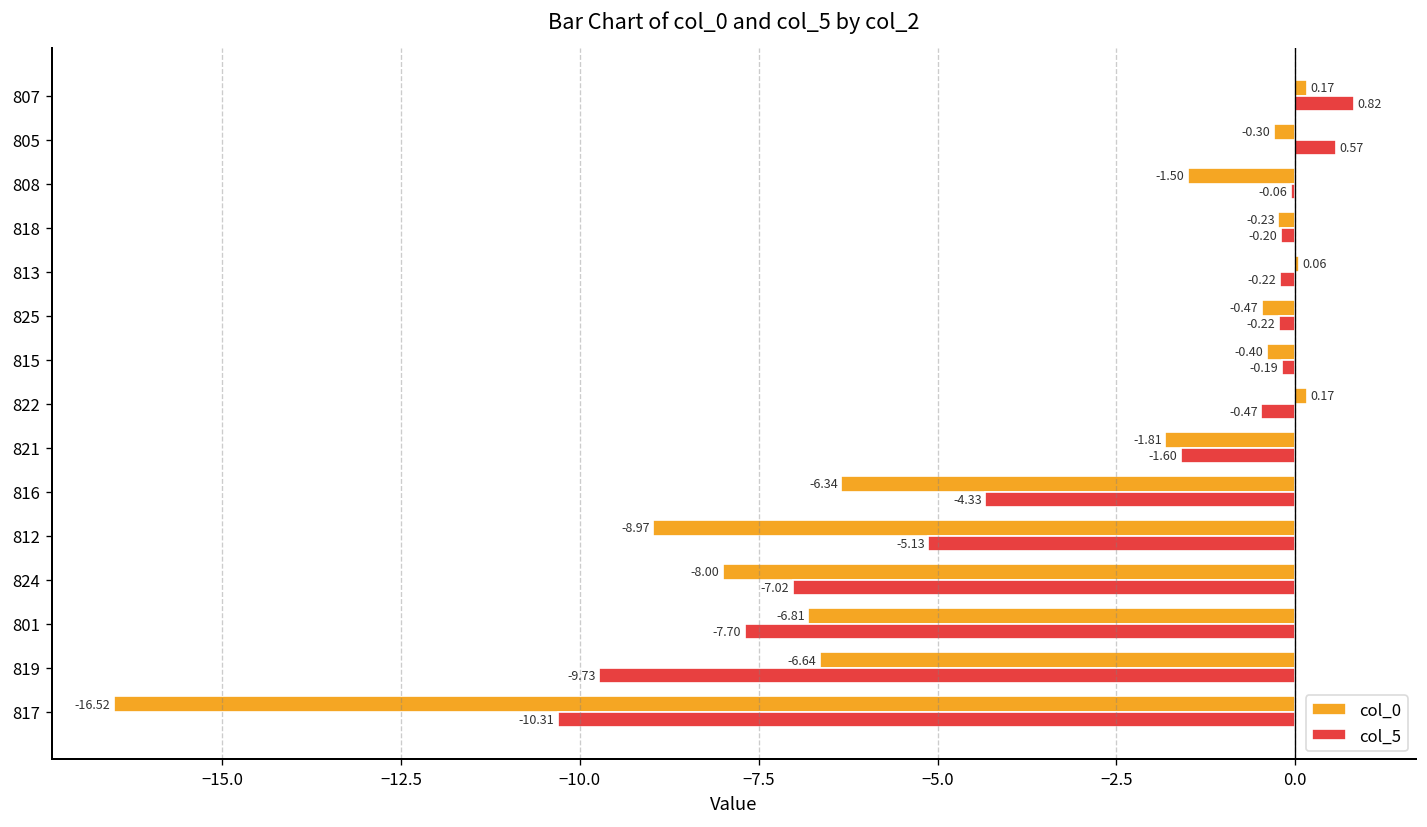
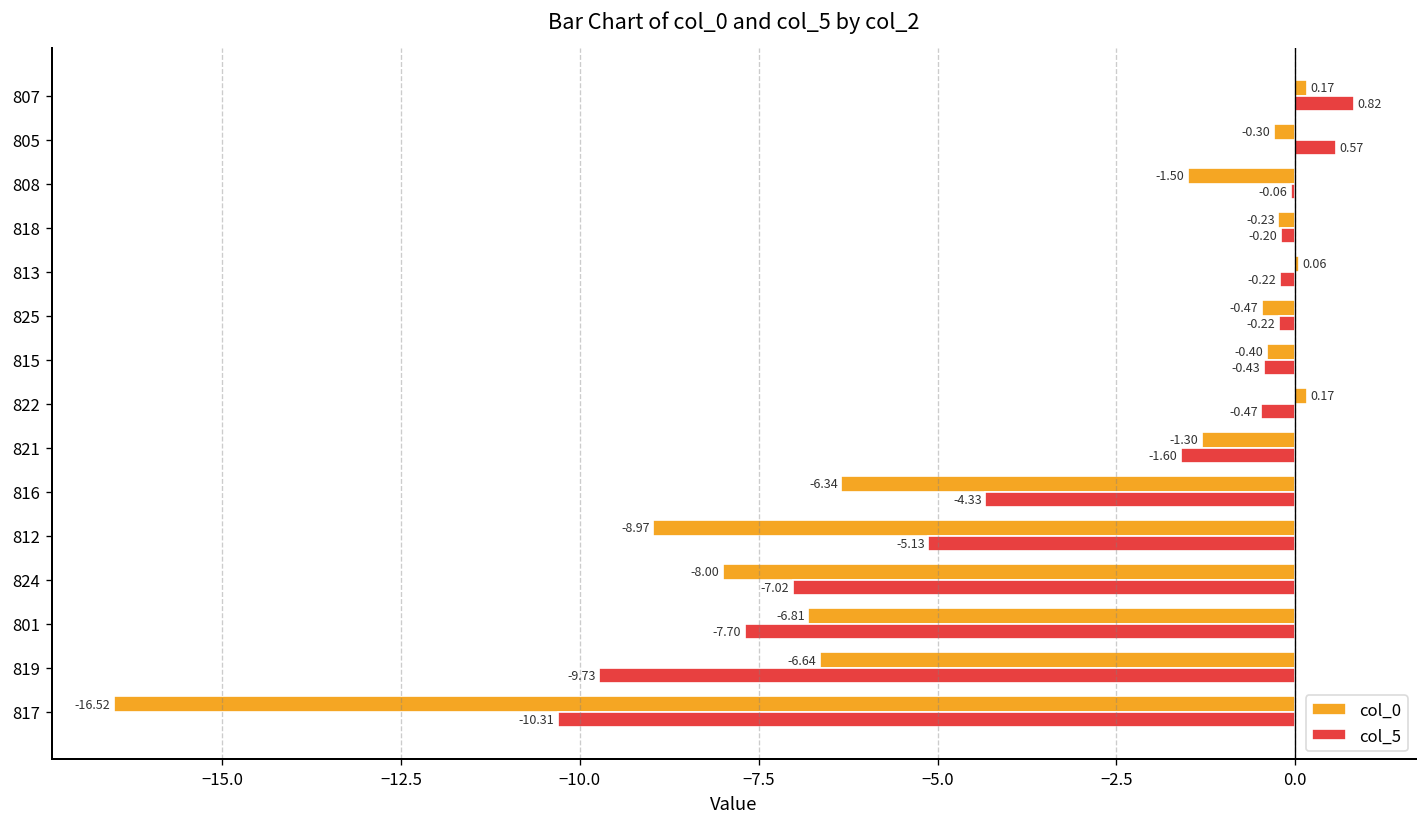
  {
    "col_0": {
      "807": 0.17,
      "805": -0.30,
      "808": -1.50,
      "818": -0.23,
      "813": 0.06,
      "825": -0.47,
      "815": -0.40,
      "822": 0.17,
-     "821": -1.81,
+     "821": -1.30,
      "816": -6.34,
      "812": -8.97,
      "824": -8.00,
      "801": -6.81,
      "819": -6.64,
      "817": -16.52
    },
    "col_5": {
      "807": 0.82,
      "805": 0.57,
      "808": -0.06,
      "818": -0.20,
      "813": -0.22,
      "825": -0.22,
-     "815": -0.19,
+     "815": -0.43,
      "822": -0.47,
      "821": -1.60,
      "816": -4.33,
      "812": -5.13,
      "824": -7.02,
      "801": -7.70,
      "819": -9.73,
      "817": -10.31
    }
  }
